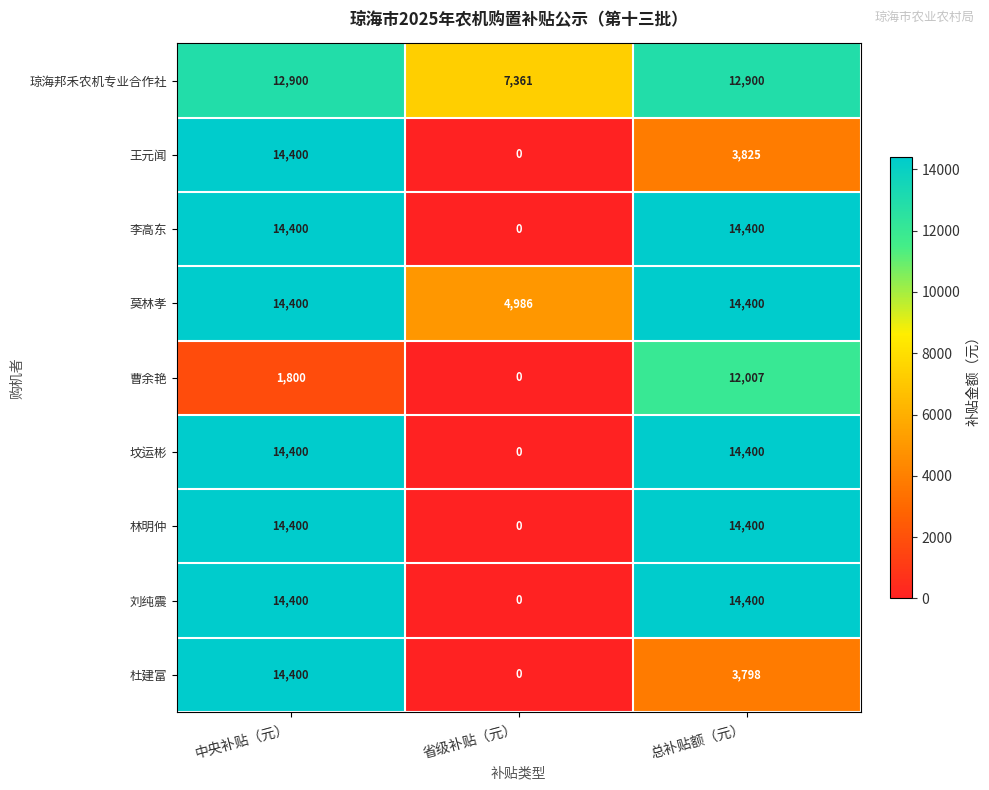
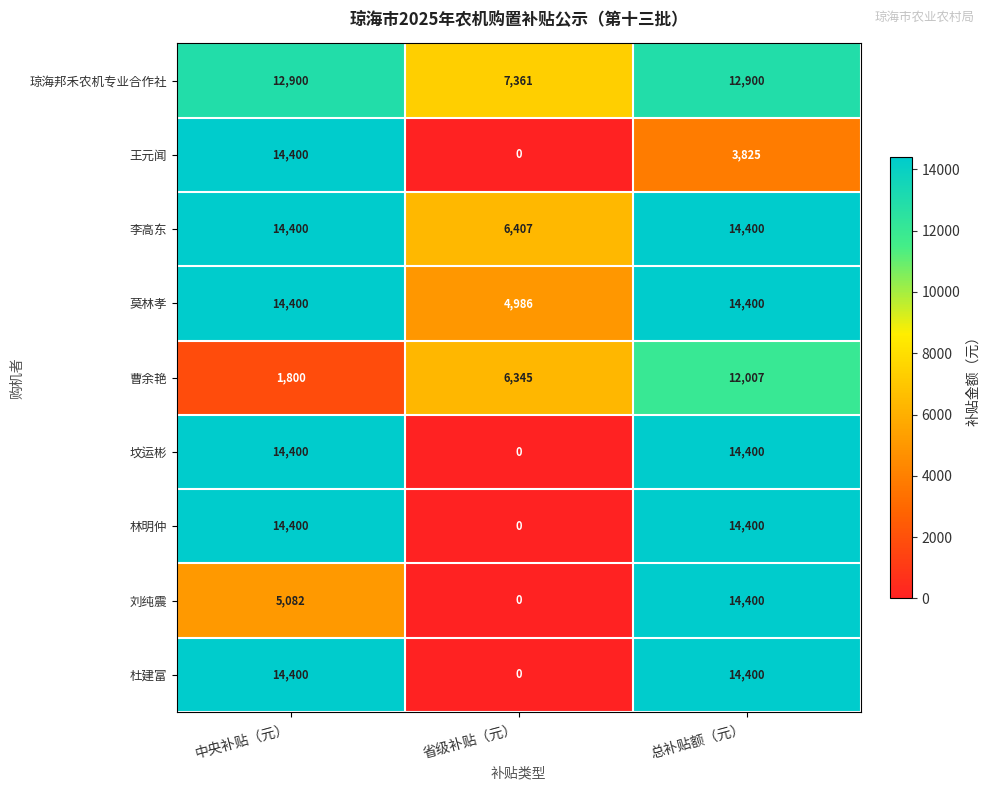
  {
    "琼海邦禾农机专业合作社": {
      "中央补贴（元）": "12,900",
      "省级补贴（元）": "7,361",
      "总补贴额（元）": "12,900"
    },
    "王元闻": {
      "中央补贴（元）": "14,400",
      "省级补贴（元）": "0",
      "总补贴额（元）": "3,825"
    },
    "李高东": {
      "中央补贴（元）": "14,400",
-     "省级补贴（元）": "0",
+     "省级补贴（元）": "6,407",
      "总补贴额（元）": "14,400"
    },
    "莫林孝": {
      "中央补贴（元）": "14,400",
      "省级补贴（元）": "4,986",
      "总补贴额（元）": "14,400"
    },
    "曹余艳": {
      "中央补贴（元）": "1,800",
-     "省级补贴（元）": "0",
+     "省级补贴（元）": "6,345",
      "总补贴额（元）": "12,007"
    },
    "坟运彬": {
      "中央补贴（元）": "14,400",
      "省级补贴（元）": "0",
      "总补贴额（元）": "14,400"
    },
    "林明仲": {
      "中央补贴（元）": "14,400",
      "省级补贴（元）": "0",
      "总补贴额（元）": "14,400"
    },
    "刘纯震": {
-     "中央补贴（元）": "14,400",
+     "中央补贴（元）": "5,082",
      "省级补贴（元）": "0",
      "总补贴额（元）": "14,400"
    },
    "杜建富": {
      "中央补贴（元）": "14,400",
      "省级补贴（元）": "0",
-     "总补贴额（元）": "3,798"
+     "总补贴额（元）": "14,400"
    }
  }
